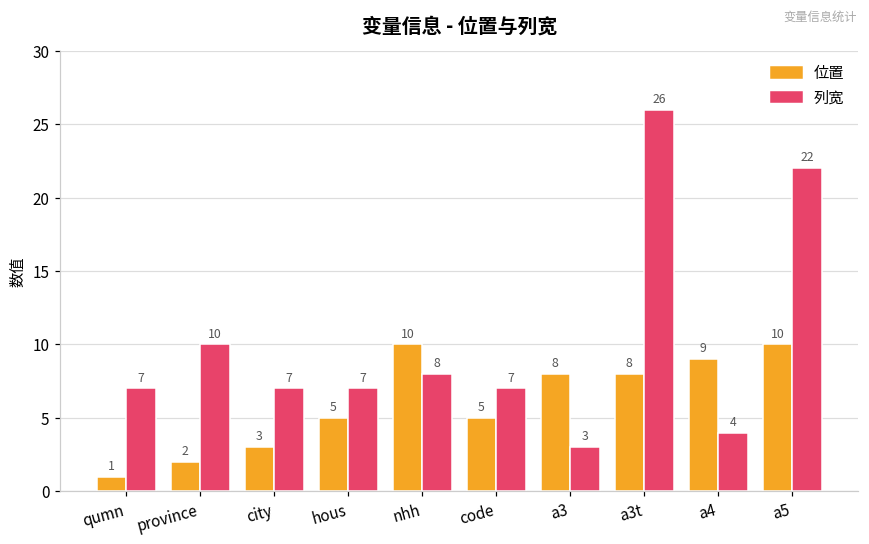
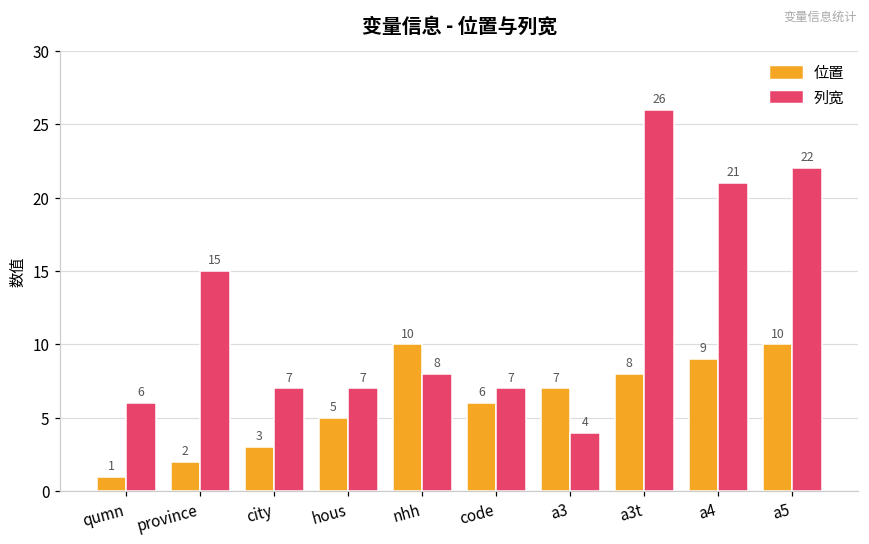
  {
    "位置": {
      "qumn": 1,
      "province": 2,
      "city": 3,
      "hous": 5,
      "nhh": 10,
-     "code": 5,
-     "a3": 8,
+     "code": 6,
+     "a3": 7,
      "a3t": 8,
      "a4": 9,
      "a5": 10
    },
    "列宽": {
-     "qumn": 7,
-     "province": 10,
+     "qumn": 6,
+     "province": 15,
      "city": 7,
      "hous": 7,
      "nhh": 8,
      "code": 7,
-     "a3": 3,
+     "a3": 4,
      "a3t": 26,
-     "a4": 4,
+     "a4": 21,
      "a5": 22
    }
  }
